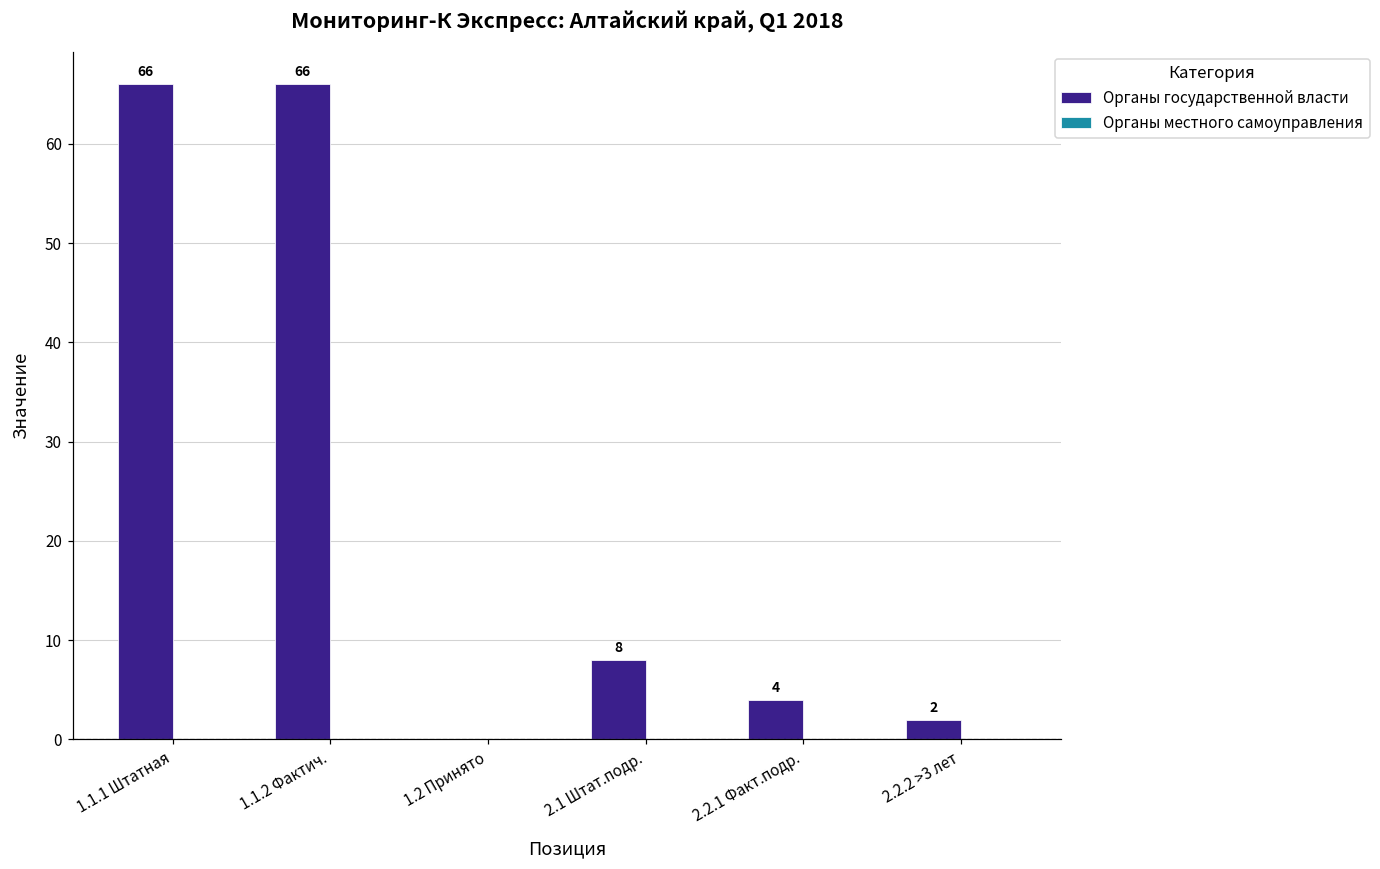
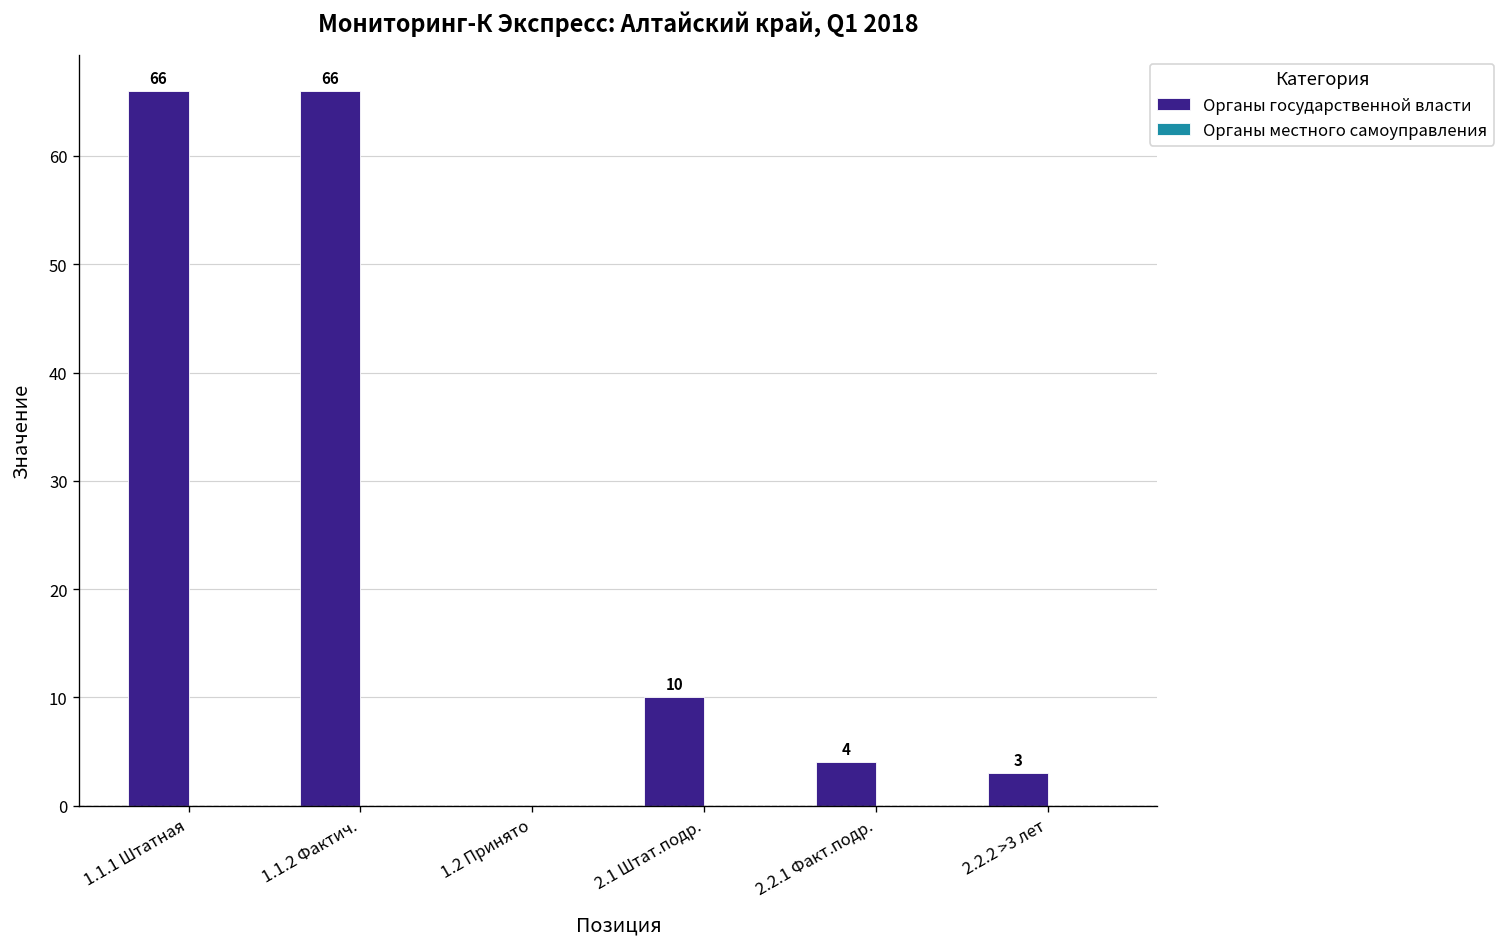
  {
    "Органы государственной власти": {
      "1.1.1 Штатная": 66,
      "1.1.2 Фактич.": 66,
-     "2.1 Штат.подр.": 8,
+     "2.1 Штат.подр.": 10,
      "2.2.1 Факт.подр.": 4,
-     "2.2.2 >3 лет": 2
+     "2.2.2 >3 лет": 3
    },
    "Органы местного самоуправления": {
      "1.1.1 Штатная": 0,
      "1.1.2 Фактич.": 0,
      "1.2 Принято": 0,
      "2.1 Штат.подр.": 0,
      "2.2.1 Факт.подр.": 0,
      "2.2.2 >3 лет": 0
    }
  }
